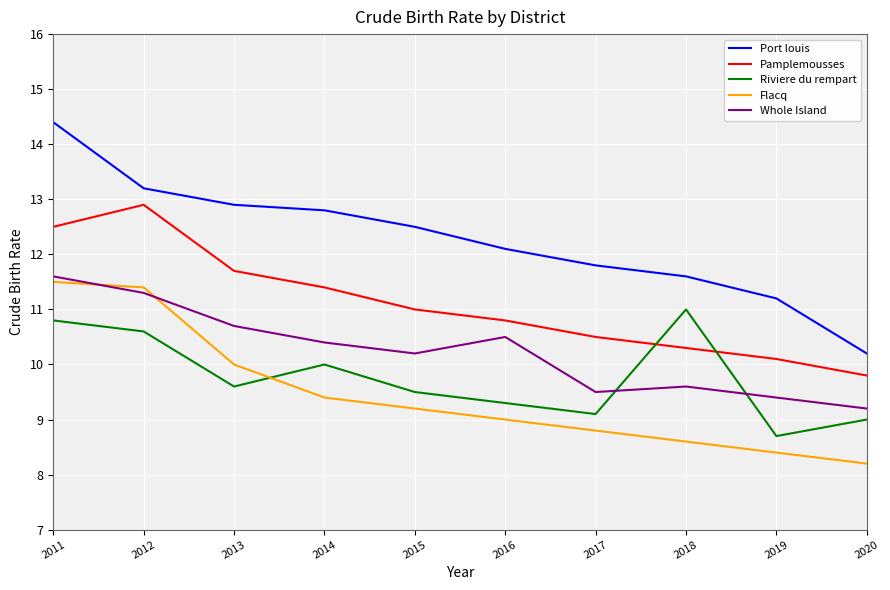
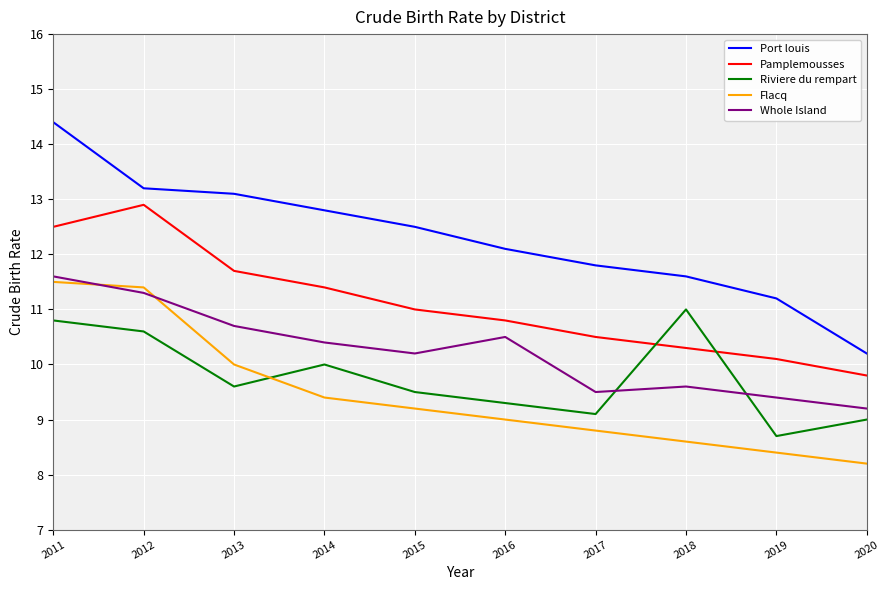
  {
    "Port louis": {
      "2011": 14.4,
      "2012": 13.2,
-     "2013": 12.9,
+     "2013": 13.1,
      "2014": 12.8,
      "2015": 12.5,
      "2016": 12.1,
      "2017": 11.8,
      "2018": 11.6,
      "2019": 11.2,
      "2020": 10.2
    },
    "Pamplemousses": {
      "2011": 12.5,
      "2012": 12.9,
      "2013": 11.7,
      "2014": 11.4,
      "2015": 11.0,
      "2016": 10.8,
      "2017": 10.5,
      "2018": 10.3,
      "2019": 10.1,
      "2020": 9.8
    },
    "Riviere du rempart": {
      "2011": 10.8,
      "2012": 10.6,
      "2013": 9.6,
      "2014": 10.0,
      "2015": 9.5,
      "2016": 9.3,
      "2017": 9.1,
      "2018": 11.0,
      "2019": 8.7,
      "2020": 9.0
    },
    "Flacq": {
      "2011": 11.5,
      "2012": 11.4,
      "2013": 10.0,
      "2014": 9.4,
      "2015": 9.2,
      "2016": 9.0,
      "2017": 8.8,
      "2018": 8.6,
      "2019": 8.4,
      "2020": 8.2
    },
    "Whole Island": {
      "2011": 11.6,
      "2012": 11.3,
      "2013": 10.7,
      "2014": 10.4,
      "2015": 10.2,
      "2016": 10.5,
      "2017": 9.5,
      "2018": 9.6,
      "2019": 9.4,
      "2020": 9.2
    }
  }
